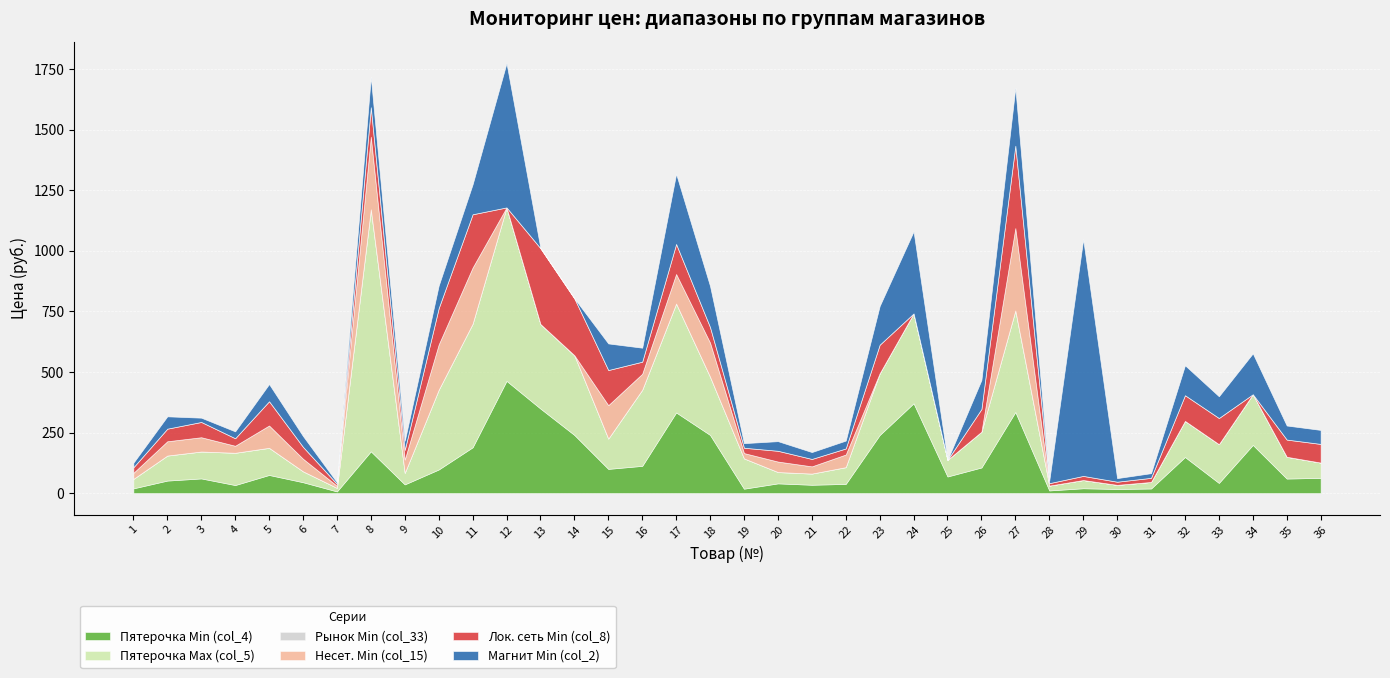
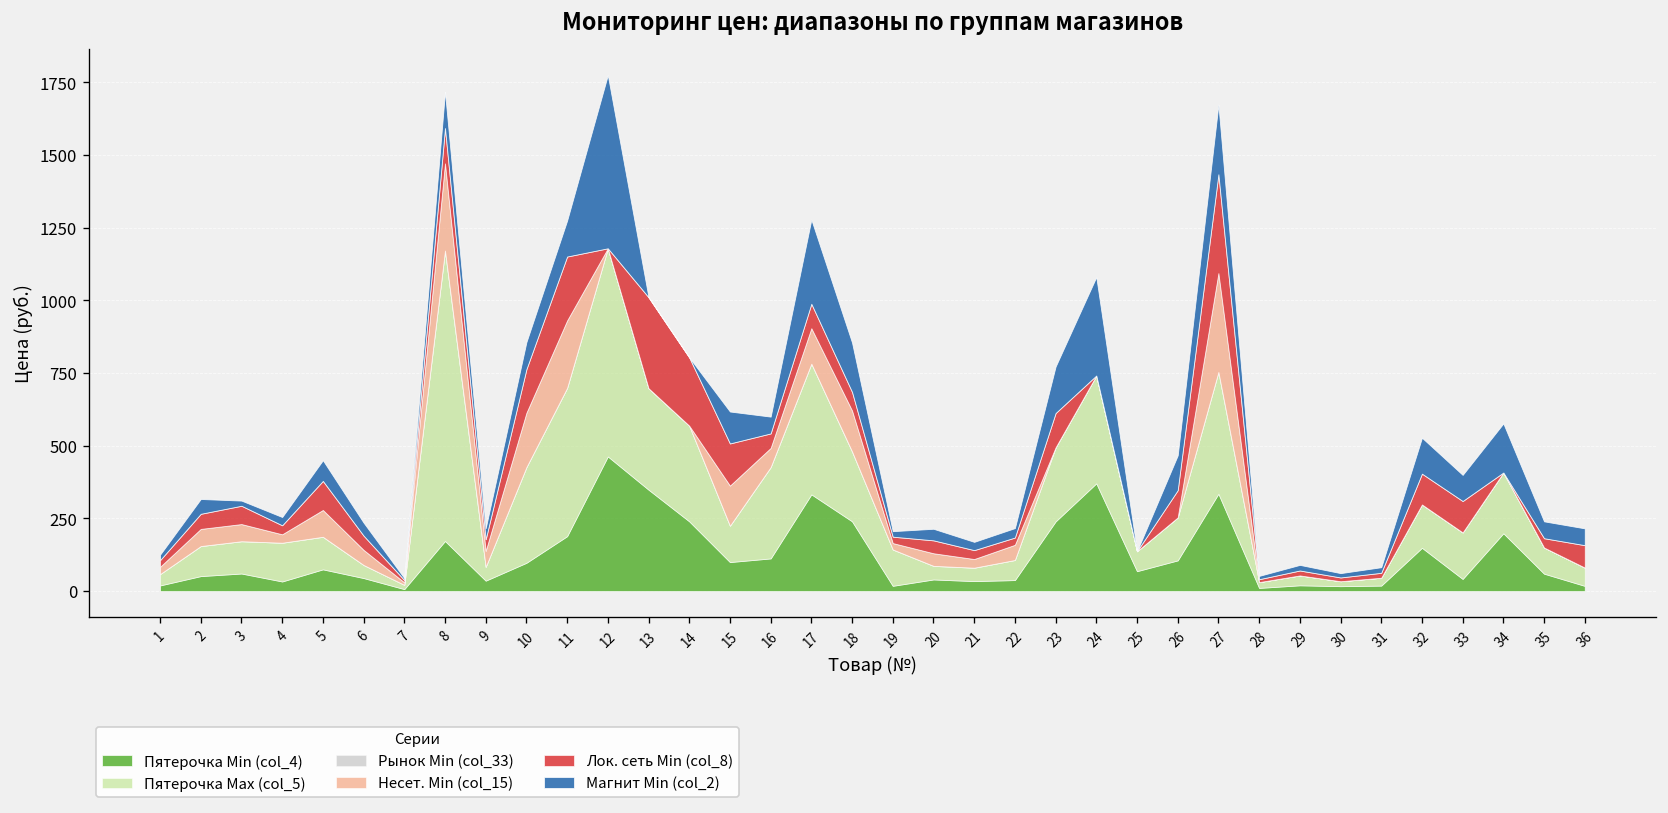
  {
    "Пятерочка Min (col_4)": {
      "1": 20,
      "2": 50,
      "3": 60,
      "4": 30,
      "5": 70,
      "6": 40,
      "8": 170,
      "9": 40,
      "10": 100,
      "11": 190,
      "12": 460,
      "13": 350,
      "14": 240,
      "15": 100,
      "16": 110,
      "17": 330,
      "18": 240,
      "19": 20,
      "20": 40,
      "21": 30,
      "22": 40,
      "23": 240,
      "24": 370,
      "25": 70,
      "26": 110,
      "27": 340,
      "28": 10,
      "29": 20,
      "30": 20,
      "31": 20,
      "32": 150,
      "33": 40,
      "34": 200,
      "35": 60,
-     "36": 60
+     "36": 20
    },
    "Несет. Min (col_15)": {
      "1": 30,
      "2": 60,
      "3": 60,
      "4": 30,
      "5": 90,
      "6": 50,
      "8": 300,
      "9": 60,
      "10": 190,
      "11": 230,
      "15": 140,
      "16": 70,
      "17": 120,
      "18": 140,
      "19": 20,
      "20": 40,
      "21": 30,
      "22": 50,
      "27": 340
    },
    "Лок. сеть Min (col_8)": {
      "1": 20,
      "2": 50,
      "3": 60,
      "4": 30,
      "5": 100,
      "6": 50,
      "8": 120,
      "9": 40,
      "10": 150,
      "11": 220,
      "15": 150,
      "16": 50,
-     "17": 120,
+     "17": 80,
      "18": 60,
      "19": 20,
      "20": 40,
      "21": 30,
      "22": 30,
      "23": 120,
      "26": 90,
      "27": 340,
      "29": 20,
      "30": 10,
      "31": 20,
      "32": 110,
      "33": 110,
-     "35": 70,
+     "35": 30,
      "36": 80
    },
    "Магнит Min (col_2)": {
      "1": 20,
      "2": 50,
      "3": 20,
      "4": 30,
      "5": 70,
      "6": 40,
      "8": 130,
      "9": 40,
      "10": 90,
      "11": 120,
      "12": 600,
      "15": 110,
      "16": 60,
      "17": 290,
      "18": 170,
      "19": 20,
      "20": 40,
      "21": 30,
      "22": 30,
      "23": 160,
      "24": 340,
      "26": 120,
      "27": 240,
      "28": 10,
-     "29": 980,
+     "29": 20,
      "30": 10,
      "31": 20,
      "32": 120,
      "33": 90,
      "34": 170,
      "35": 60,
      "36": 60
    }
  }
